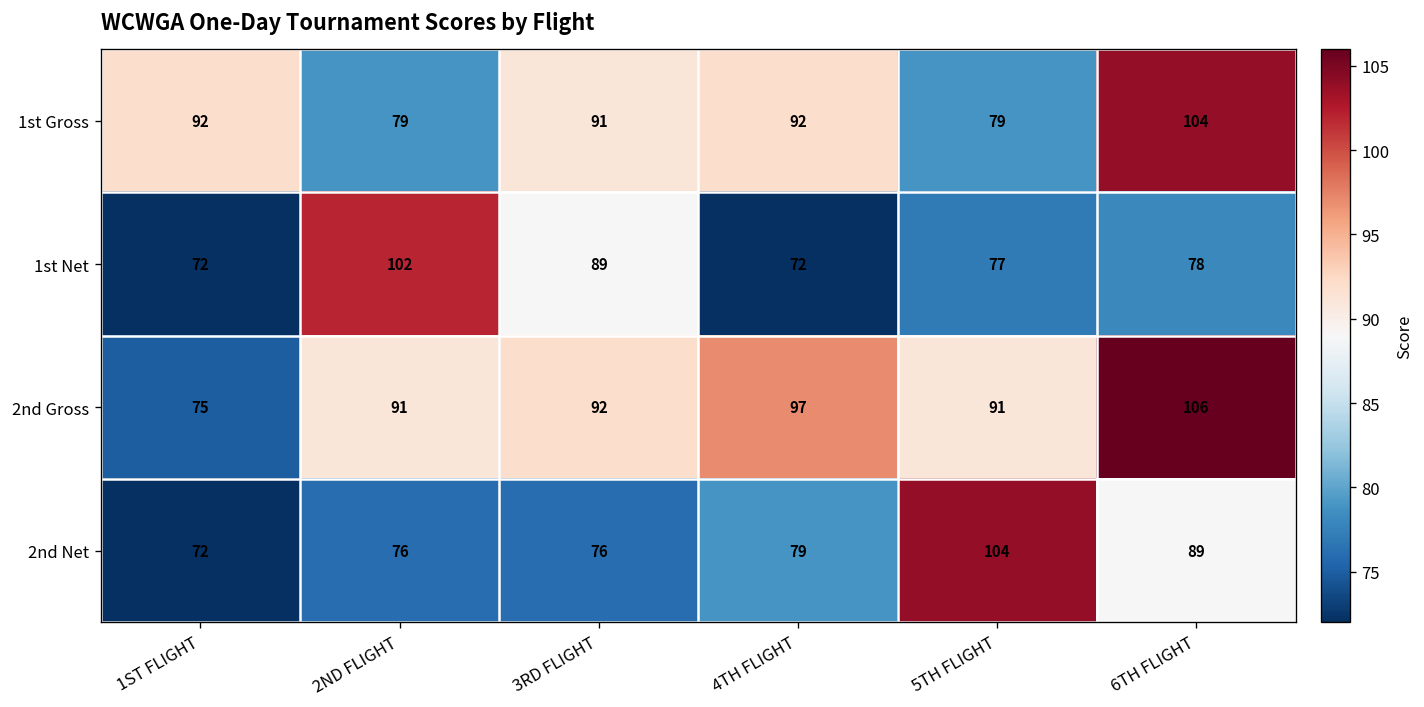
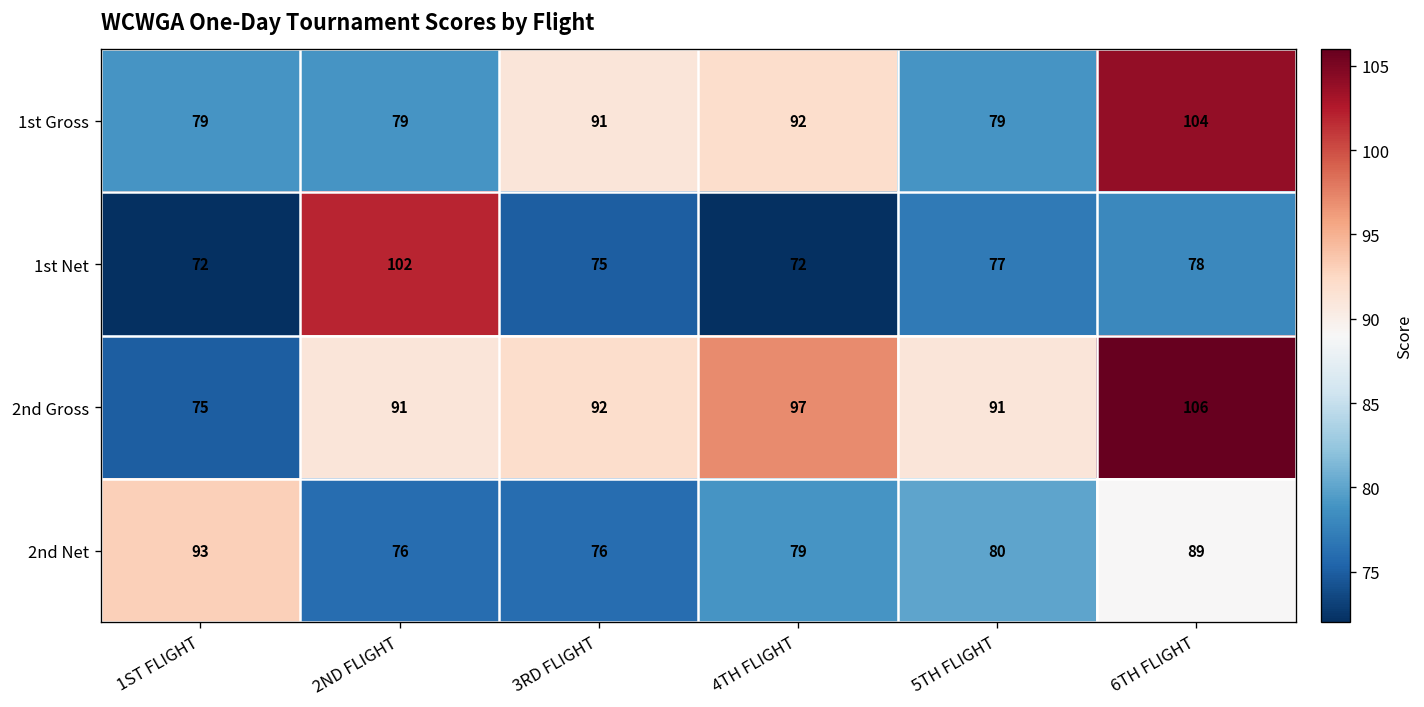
  {
    "1st Gross": {
-     "1ST FLIGHT": 92,
+     "1ST FLIGHT": 79,
      "2ND FLIGHT": 79,
      "3RD FLIGHT": 91,
      "4TH FLIGHT": 92,
      "5TH FLIGHT": 79,
      "6TH FLIGHT": 104
    },
    "1st Net": {
      "1ST FLIGHT": 72,
      "2ND FLIGHT": 102,
-     "3RD FLIGHT": 89,
+     "3RD FLIGHT": 75,
      "4TH FLIGHT": 72,
      "5TH FLIGHT": 77,
      "6TH FLIGHT": 78
    },
    "2nd Gross": {
      "1ST FLIGHT": 75,
      "2ND FLIGHT": 91,
      "3RD FLIGHT": 92,
      "4TH FLIGHT": 97,
      "5TH FLIGHT": 91,
      "6TH FLIGHT": 106
    },
    "2nd Net": {
-     "1ST FLIGHT": 72,
+     "1ST FLIGHT": 93,
      "2ND FLIGHT": 76,
      "3RD FLIGHT": 76,
      "4TH FLIGHT": 79,
-     "5TH FLIGHT": 104,
+     "5TH FLIGHT": 80,
      "6TH FLIGHT": 89
    }
  }
